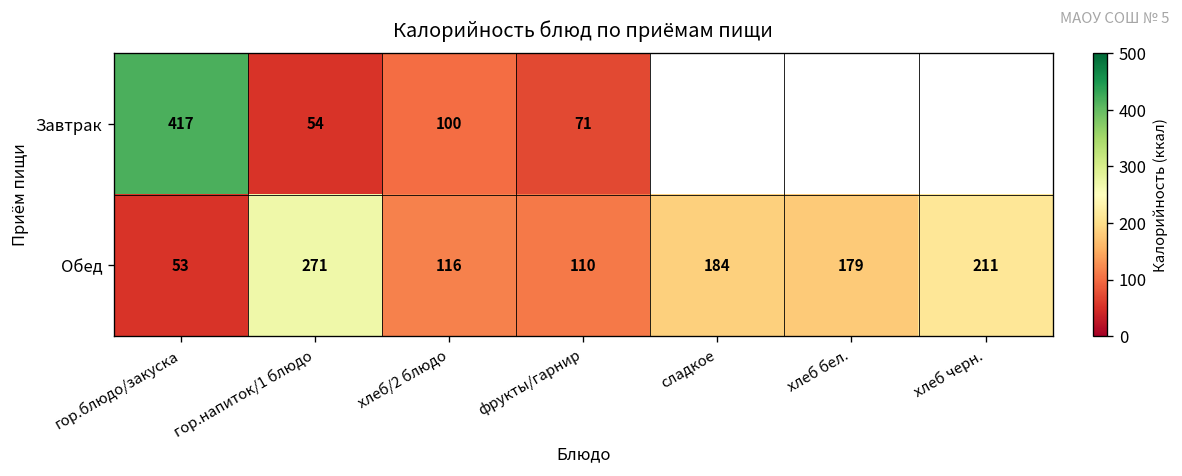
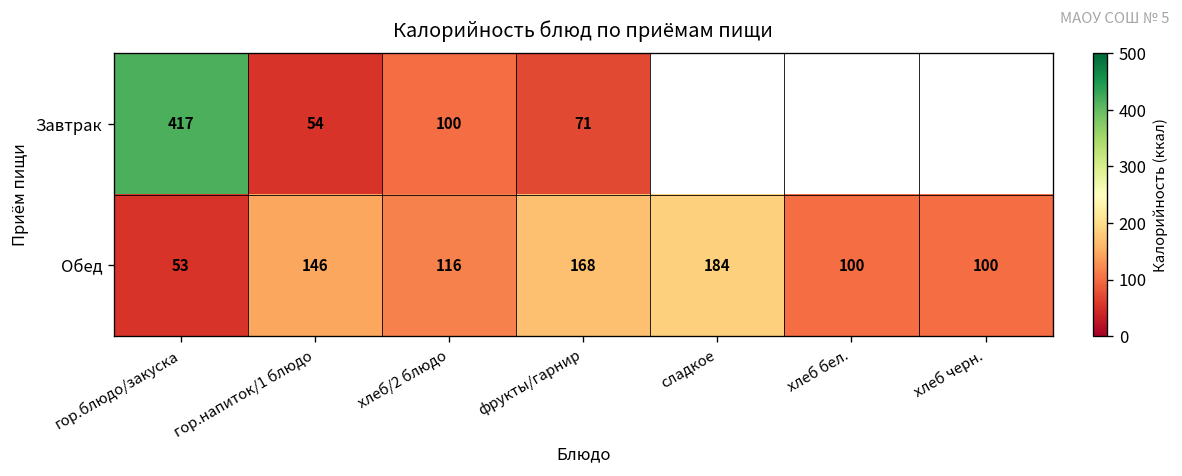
  {
    "Завтрак": {
      "гор.блюдо/закуска": 417,
      "гор.напиток/1 блюдо": 54,
      "хлеб/2 блюдо": 100,
      "фрукты/гарнир": 71
    },
    "Обед": {
      "гор.блюдо/закуска": 53,
-     "гор.напиток/1 блюдо": 271,
+     "гор.напиток/1 блюдо": 146,
      "хлеб/2 блюдо": 116,
-     "фрукты/гарнир": 110,
+     "фрукты/гарнир": 168,
      "сладкое": 184,
-     "хлеб бел.": 179,
-     "хлеб черн.": 211
+     "хлеб бел.": 100,
+     "хлеб черн.": 100
    }
  }
